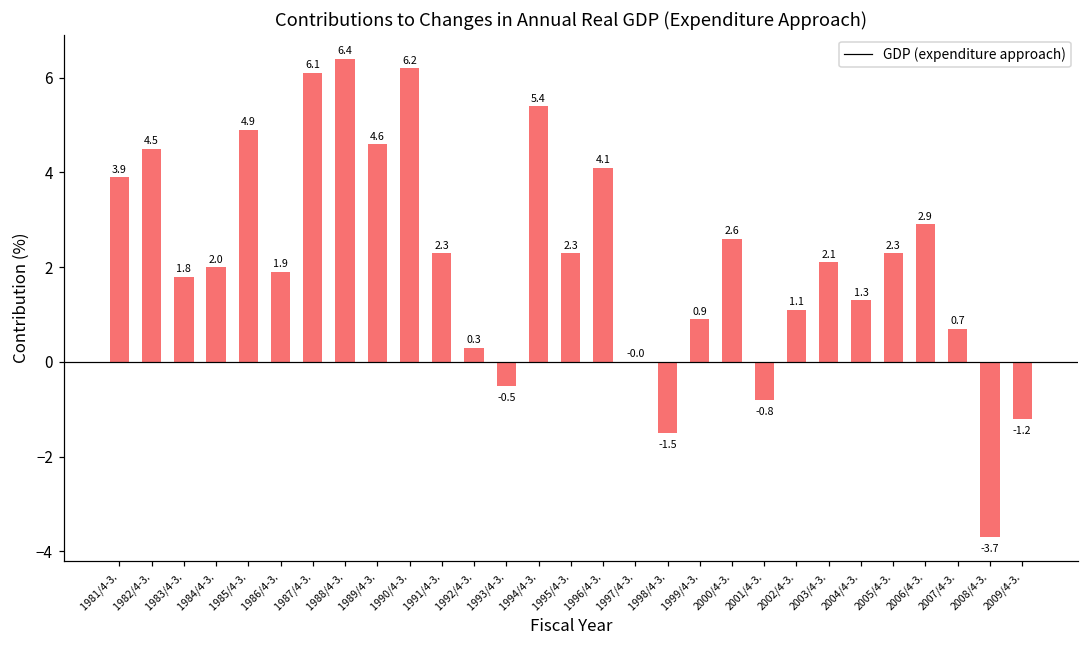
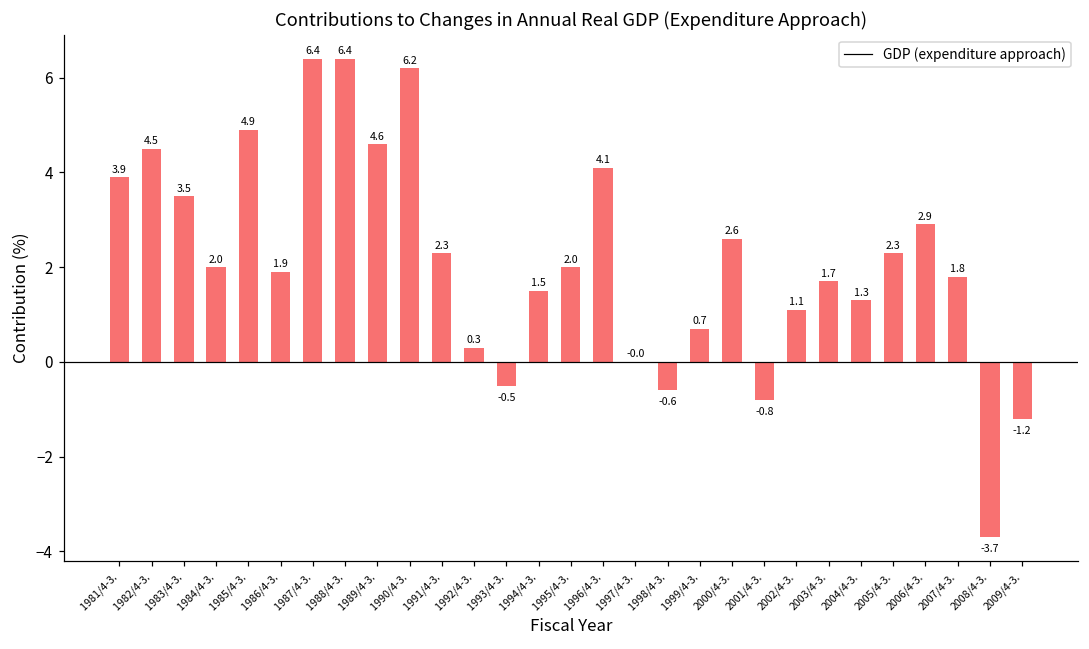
  {
    "1981/4-3.": 3.9,
    "1982/4-3.": 4.5,
-   "1983/4-3.": 1.8,
+   "1983/4-3.": 3.5,
    "1984/4-3.": 2.0,
    "1985/4-3.": 4.9,
    "1986/4-3.": 1.9,
-   "1987/4-3.": 6.1,
+   "1987/4-3.": 6.4,
    "1988/4-3.": 6.4,
    "1989/4-3.": 4.6,
    "1990/4-3.": 6.2,
    "1991/4-3.": 2.3,
    "1992/4-3.": 0.3,
    "1993/4-3.": -0.5,
-   "1994/4-3.": 5.4,
-   "1995/4-3.": 2.3,
+   "1994/4-3.": 1.5,
+   "1995/4-3.": 2.0,
    "1996/4-3.": 4.1,
    "1997/4-3.": -0.0,
-   "1998/4-3.": -1.5,
-   "1999/4-3.": 0.9,
+   "1998/4-3.": -0.6,
+   "1999/4-3.": 0.7,
    "2000/4-3.": 2.6,
    "2001/4-3.": -0.8,
    "2002/4-3.": 1.1,
-   "2003/4-3.": 2.1,
+   "2003/4-3.": 1.7,
    "2004/4-3.": 1.3,
    "2005/4-3.": 2.3,
    "2006/4-3.": 2.9,
-   "2007/4-3.": 0.7,
+   "2007/4-3.": 1.8,
    "2008/4-3.": -3.7,
    "2009/4-3.": -1.2
  }
